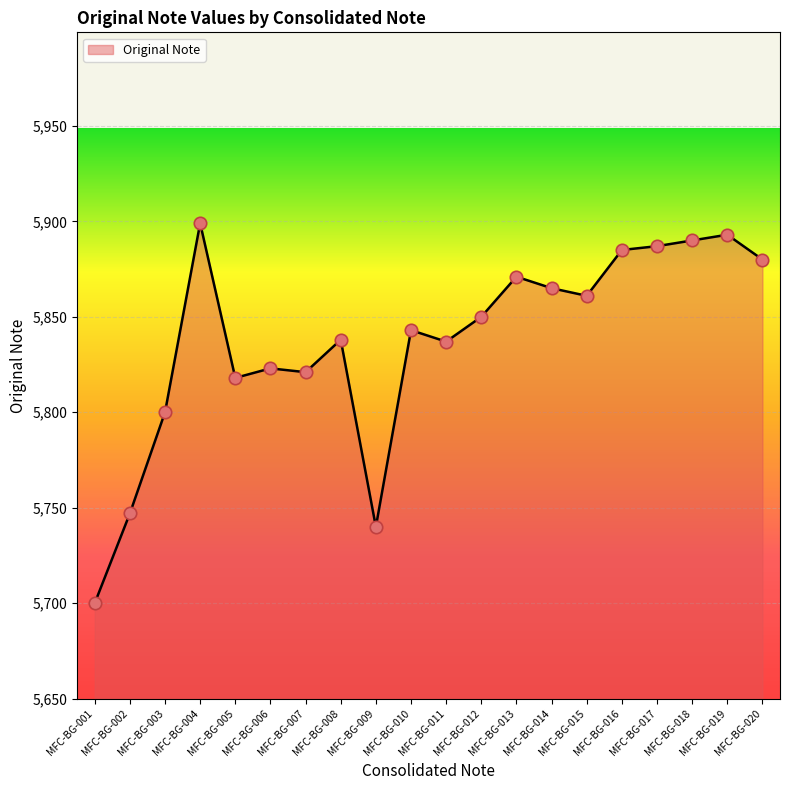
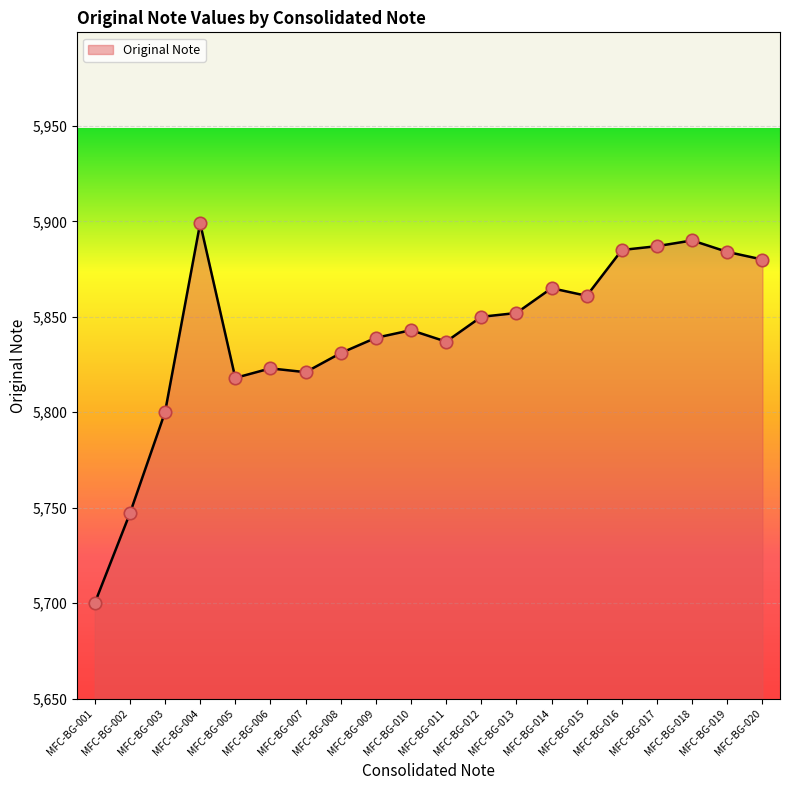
  {
    "MFC-BG-001": "5,700",
    "MFC-BG-002": "5,747",
    "MFC-BG-003": "5,800",
    "MFC-BG-004": "5,899",
    "MFC-BG-005": "5,818",
    "MFC-BG-006": "5,823",
    "MFC-BG-007": "5,821",
-   "MFC-BG-008": "5,838",
-   "MFC-BG-009": "5,740",
+   "MFC-BG-008": "5,831",
+   "MFC-BG-009": "5,839",
    "MFC-BG-010": "5,843",
    "MFC-BG-011": "5,837",
    "MFC-BG-012": "5,850",
-   "MFC-BG-013": "5,871",
+   "MFC-BG-013": "5,852",
    "MFC-BG-014": "5,865",
    "MFC-BG-015": "5,861",
    "MFC-BG-016": "5,885",
    "MFC-BG-017": "5,887",
    "MFC-BG-018": "5,890",
-   "MFC-BG-019": "5,893",
+   "MFC-BG-019": "5,884",
    "MFC-BG-020": "5,880"
  }
